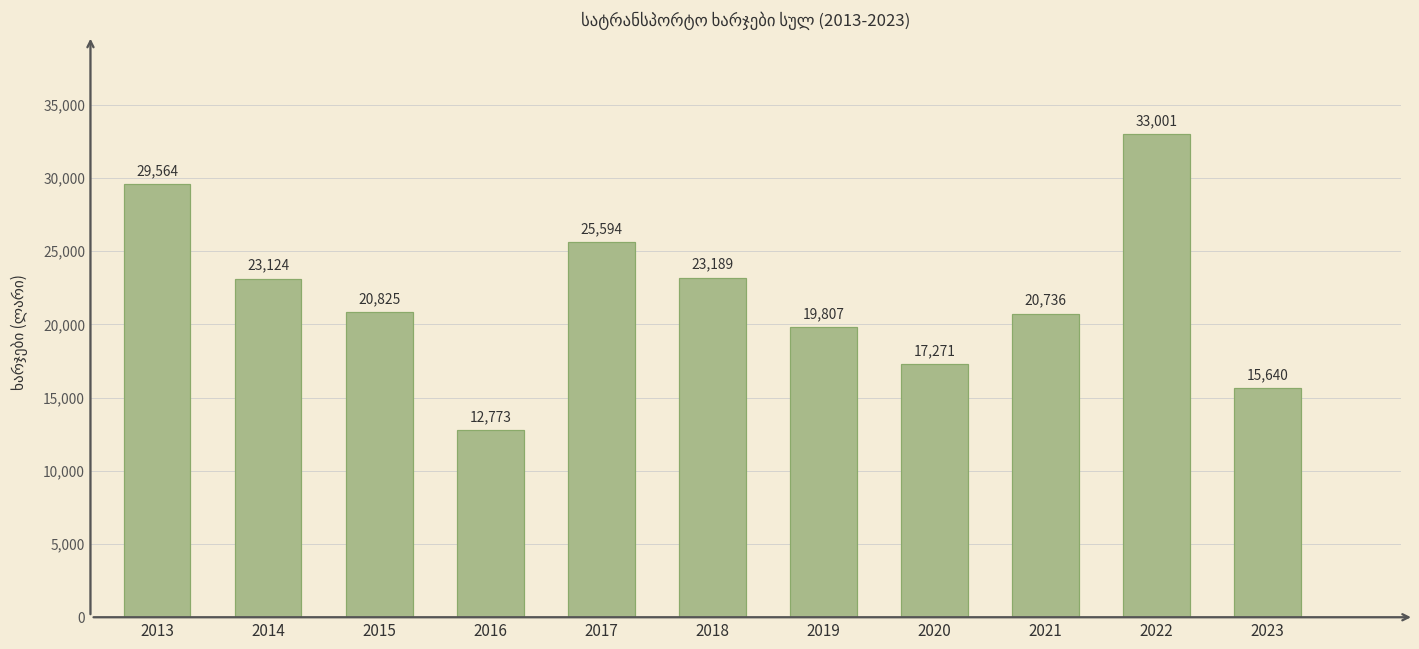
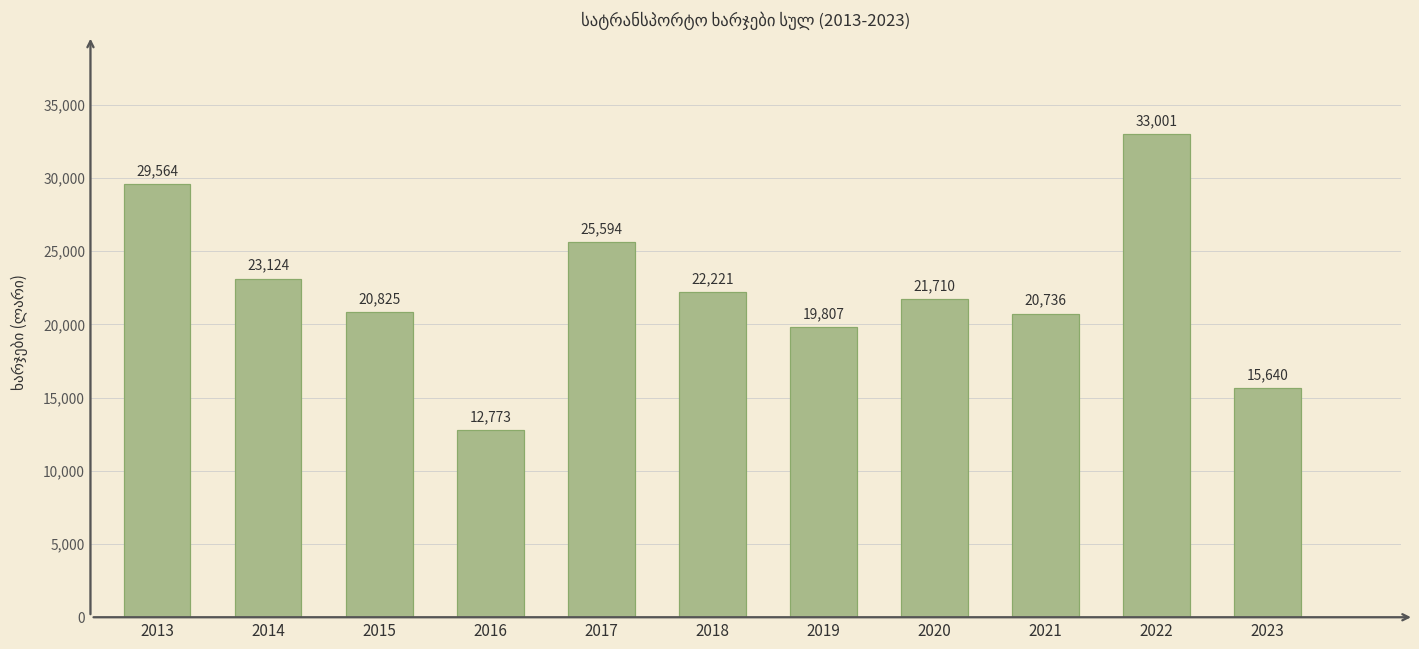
  {
    "2013": "29,564",
    "2014": "23,124",
    "2015": "20,825",
    "2016": "12,773",
    "2017": "25,594",
-   "2018": "23,189",
+   "2018": "22,221",
    "2019": "19,807",
-   "2020": "17,271",
+   "2020": "21,710",
    "2021": "20,736",
    "2022": "33,001",
    "2023": "15,640"
  }
